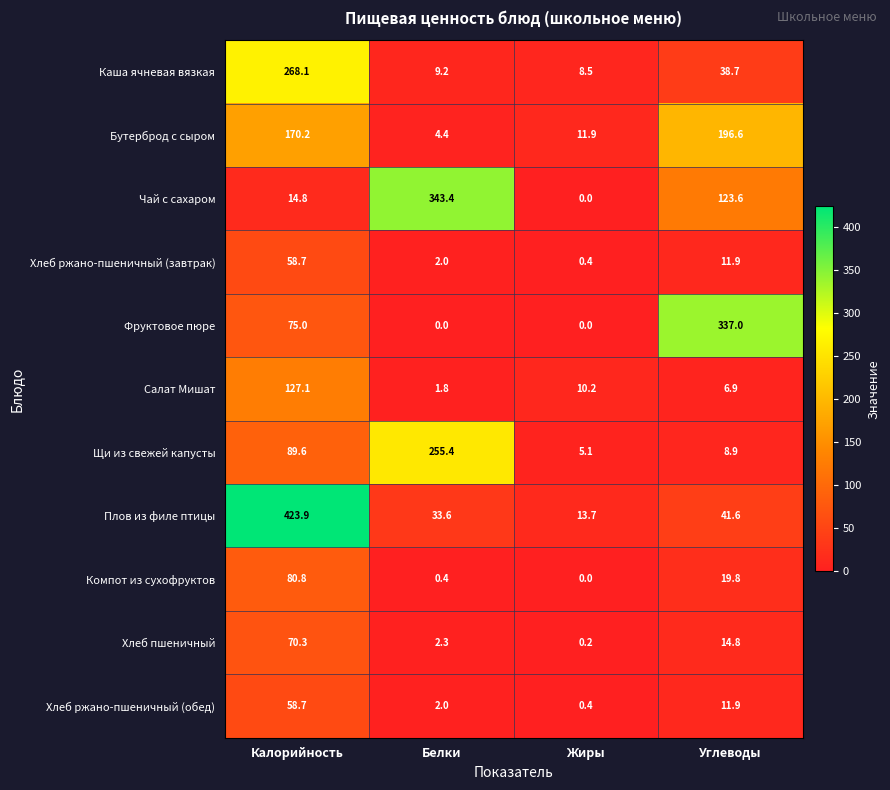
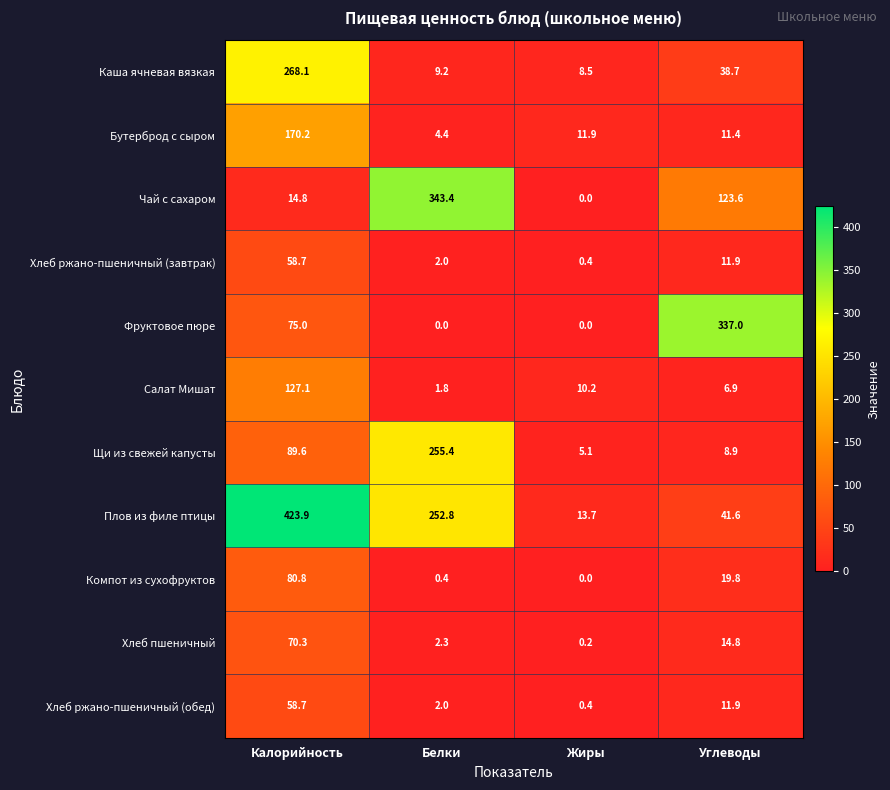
  {
    "Каша ячневая вязкая": {
      "Калорийность": 268.1,
      "Белки": 9.2,
      "Жиры": 8.5,
      "Углеводы": 38.7
    },
    "Бутерброд с сыром": {
      "Калорийность": 170.2,
      "Белки": 4.4,
      "Жиры": 11.9,
-     "Углеводы": 196.6
+     "Углеводы": 11.4
    },
    "Чай с сахаром": {
      "Калорийность": 14.8,
      "Белки": 343.4,
      "Жиры": 0.0,
      "Углеводы": 123.6
    },
    "Хлеб ржано-пшеничный (завтрак)": {
      "Калорийность": 58.7,
      "Белки": 2.0,
      "Жиры": 0.4,
      "Углеводы": 11.9
    },
    "Фруктовое пюре": {
      "Калорийность": 75.0,
      "Белки": 0.0,
      "Жиры": 0.0,
      "Углеводы": 337.0
    },
    "Салат Мишат": {
      "Калорийность": 127.1,
      "Белки": 1.8,
      "Жиры": 10.2,
      "Углеводы": 6.9
    },
    "Щи из свежей капусты": {
      "Калорийность": 89.6,
      "Белки": 255.4,
      "Жиры": 5.1,
      "Углеводы": 8.9
    },
    "Плов из филе птицы": {
      "Калорийность": 423.9,
-     "Белки": 33.6,
+     "Белки": 252.8,
      "Жиры": 13.7,
      "Углеводы": 41.6
    },
    "Компот из сухофруктов": {
      "Калорийность": 80.8,
      "Белки": 0.4,
      "Жиры": 0.0,
      "Углеводы": 19.8
    },
    "Хлеб пшеничный": {
      "Калорийность": 70.3,
      "Белки": 2.3,
      "Жиры": 0.2,
      "Углеводы": 14.8
    },
    "Хлеб ржано-пшеничный (обед)": {
      "Калорийность": 58.7,
      "Белки": 2.0,
      "Жиры": 0.4,
      "Углеводы": 11.9
    }
  }
